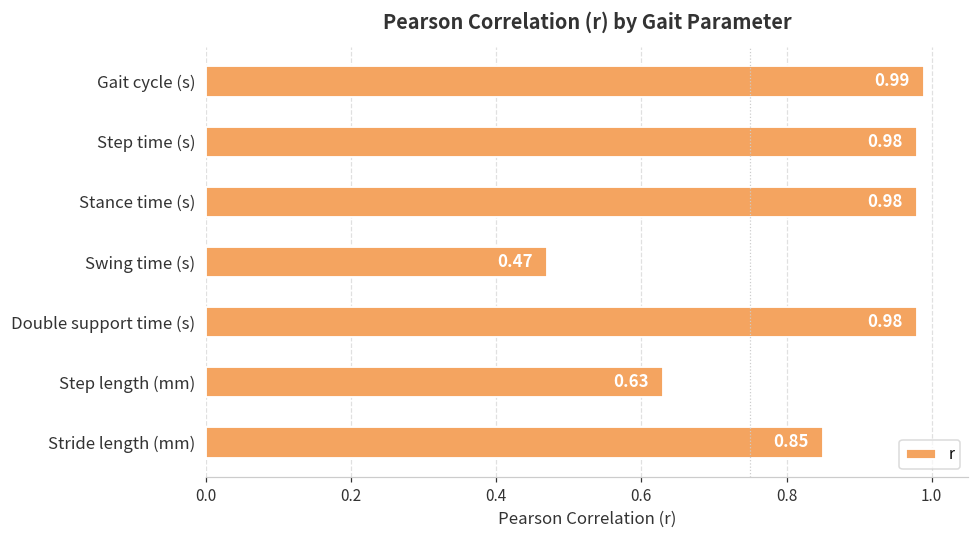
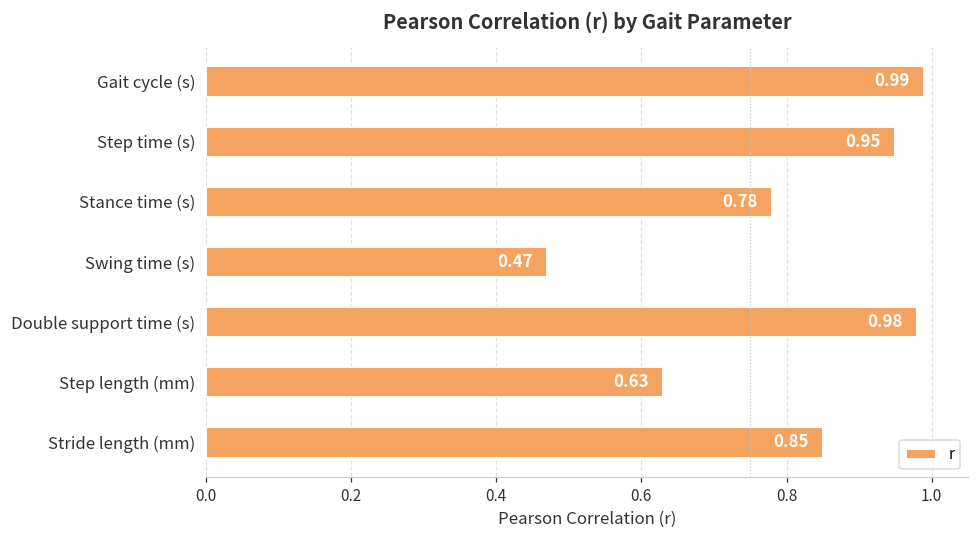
  {
    "Gait cycle (s)": 0.99,
-   "Step time (s)": 0.98,
-   "Stance time (s)": 0.98,
+   "Step time (s)": 0.95,
+   "Stance time (s)": 0.78,
    "Swing time (s)": 0.47,
    "Double support time (s)": 0.98,
    "Step length (mm)": 0.63,
    "Stride length (mm)": 0.85
  }
